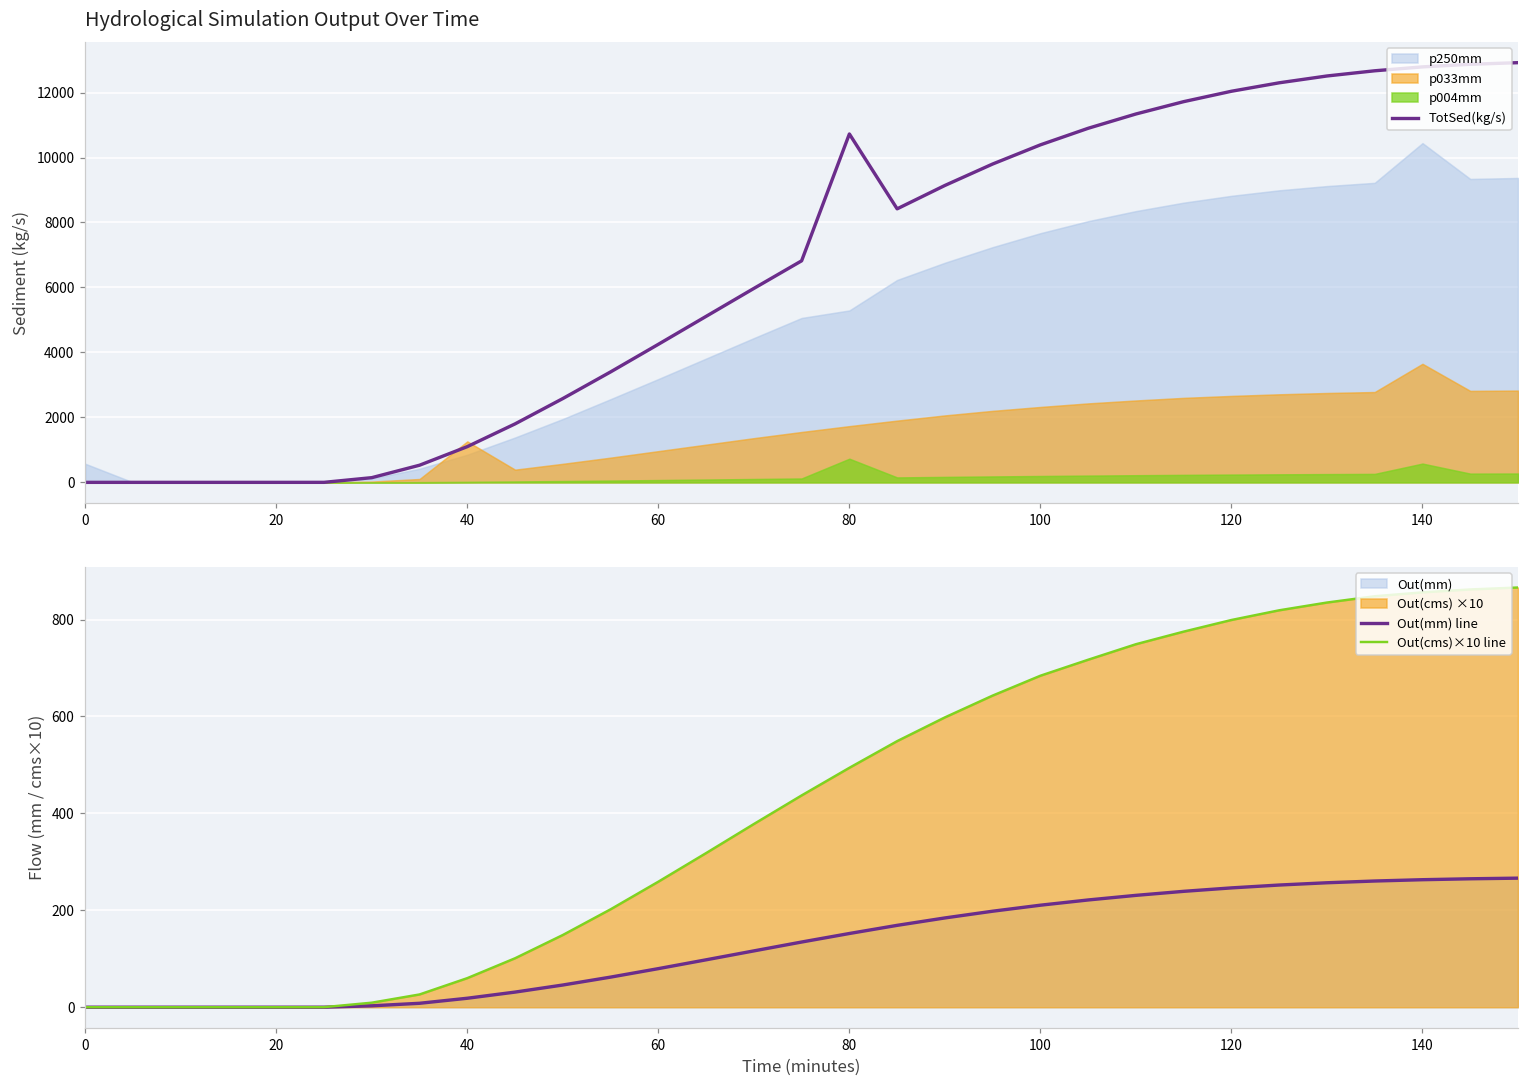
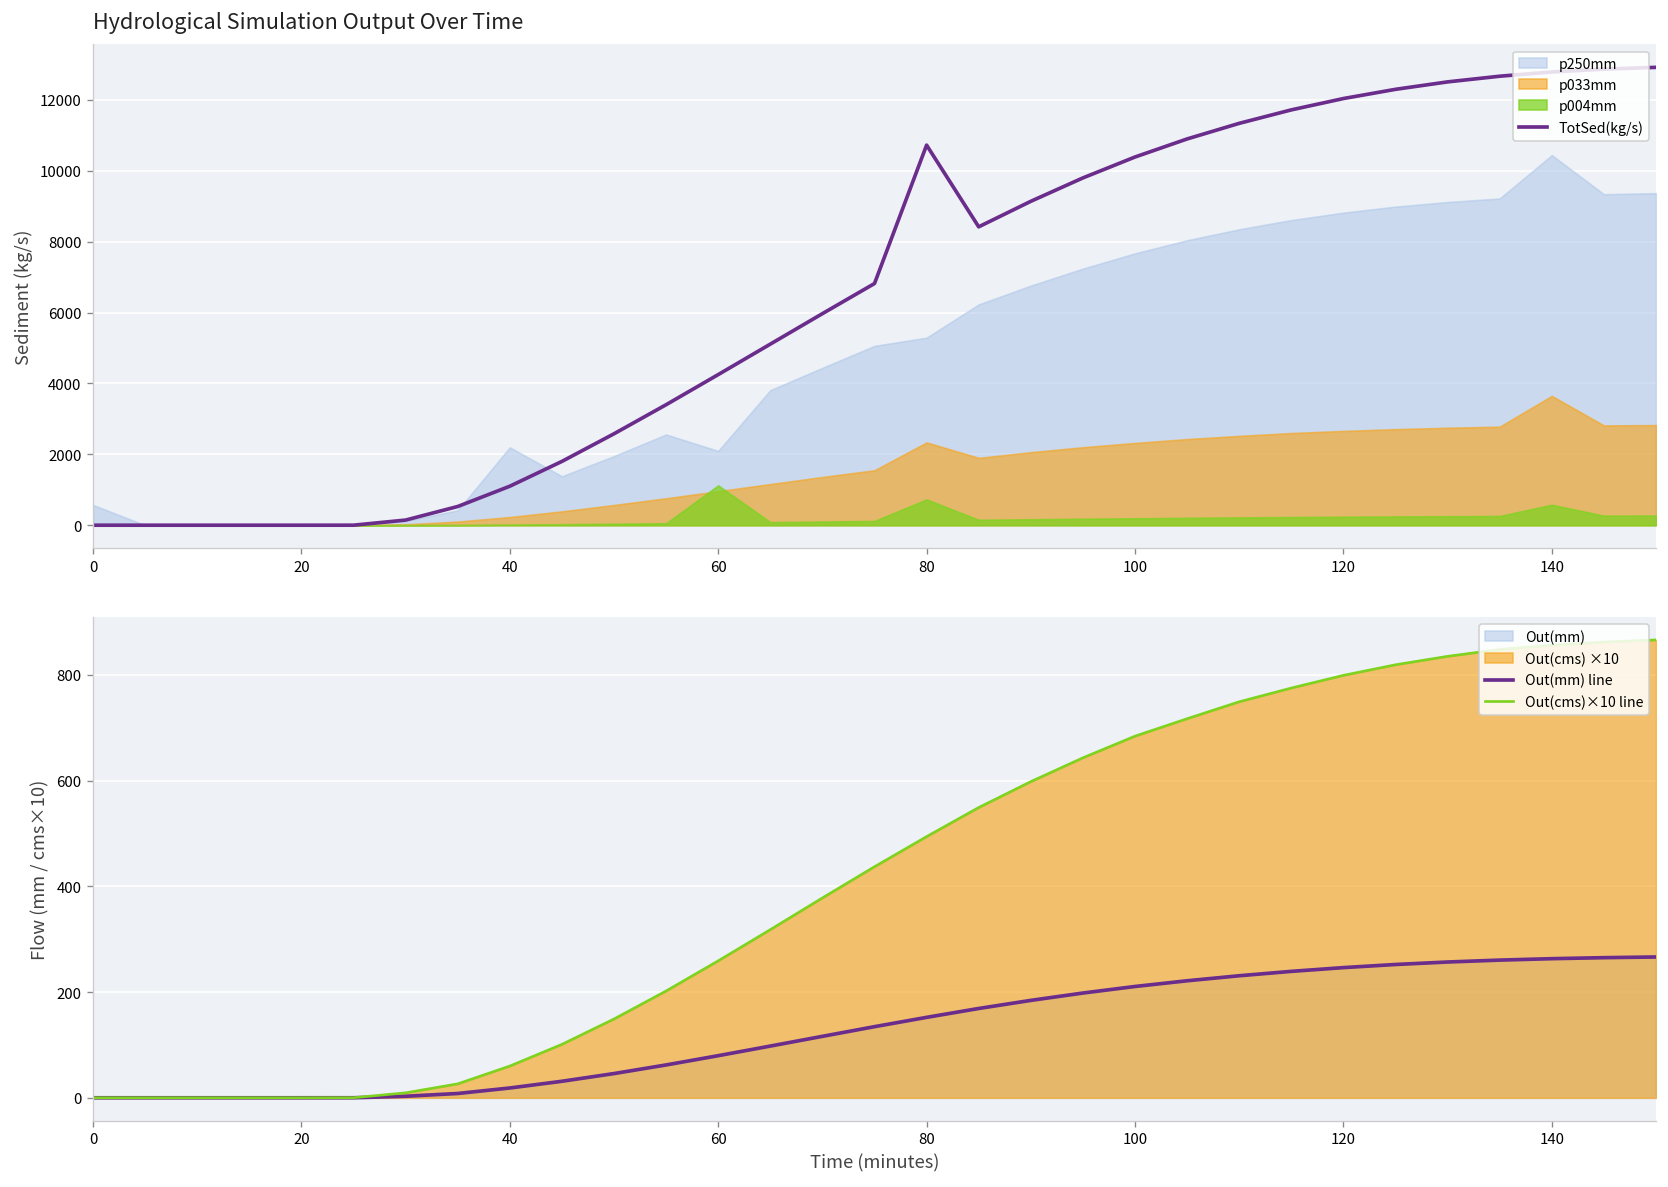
  {
    "Hydrological Simulation Output Over Time": {
      "p250mm": {
        "0": 600,
-       "40": 900,
-       "60": 3200,
+       "40": 2200,
+       "60": 2100,
        "80": 5300,
        "100": 7700,
        "120": 8800,
        "140": 10400
      },
      "TotSed(kg/s)": {
        "40": 1100,
        "60": 4300,
        "80": 10700,
        "100": 10400,
        "120": 12000
      },
      "p033mm": {
-       "40": 1300,
+       "40": 200,
        "60": 1000,
-       "80": 1700,
+       "80": 2300,
        "100": 2300,
        "120": 2700,
        "140": 3600
      },
      "p004mm": {
-       "60": 100,
+       "60": 1100,
        "80": 700,
        "100": 200,
        "120": 200,
        "140": 600
      }
    }
  }
